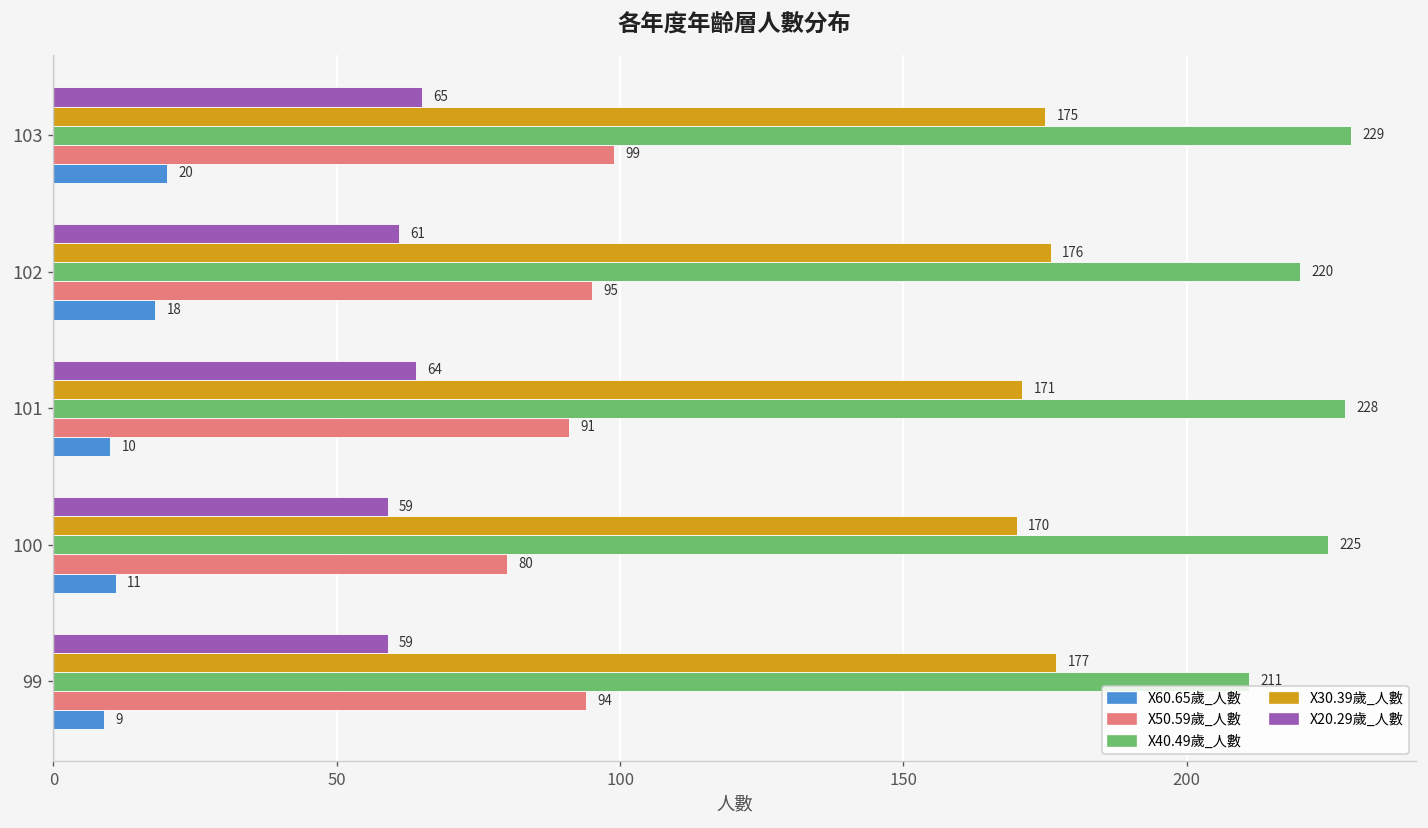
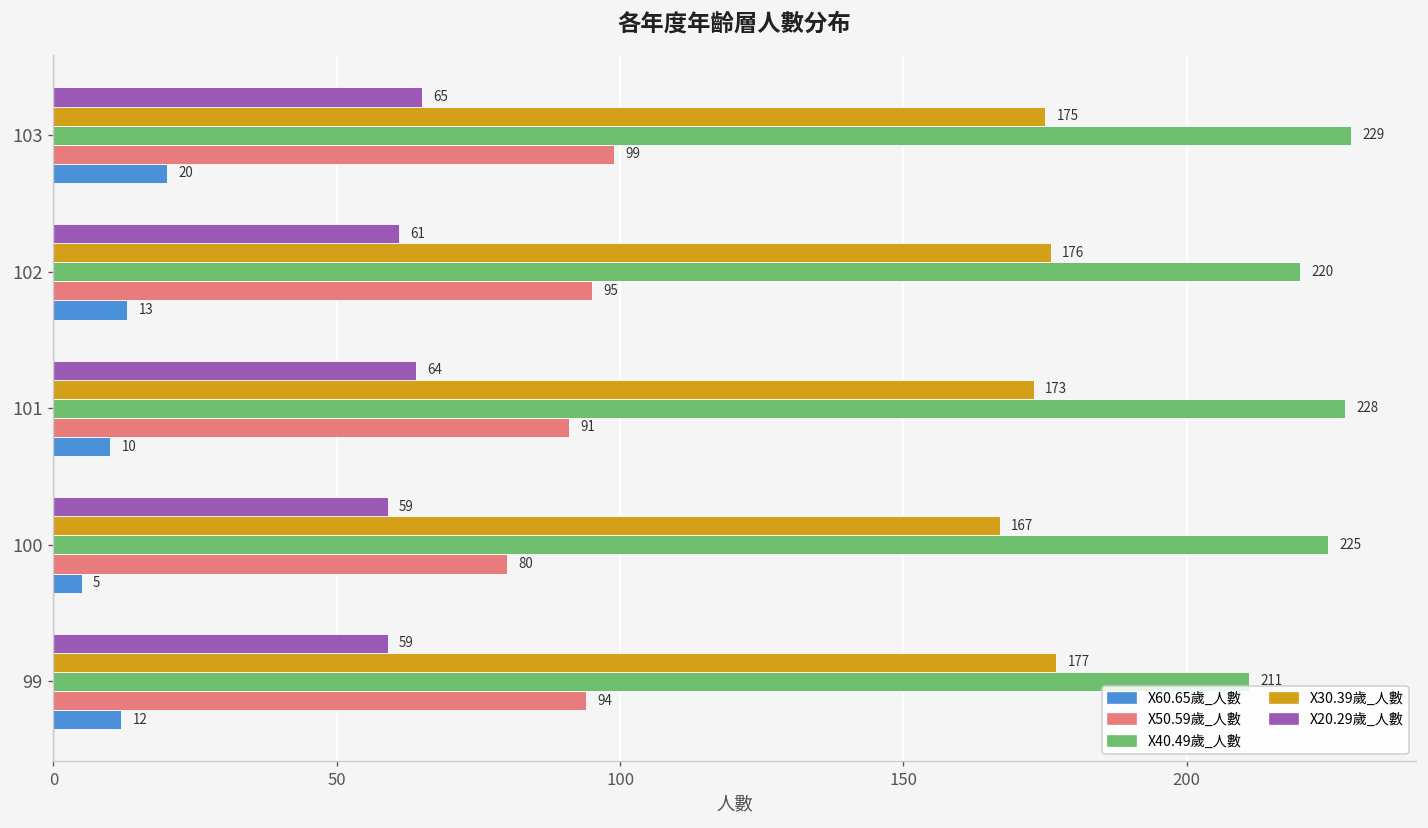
  {
    "X60.65歲_人數": {
      "103": 20,
-     "102": 18,
+     "102": 13,
      "101": 10,
-     "100": 11,
-     "99": 9
+     "100": 5,
+     "99": 12
    },
    "X50.59歲_人數": {
      "103": 99,
      "102": 95,
      "101": 91,
      "100": 80,
      "99": 94
    },
    "X40.49歲_人數": {
      "103": 229,
      "102": 220,
      "101": 228,
      "100": 225
    },
    "X30.39歲_人數": {
      "103": 175,
      "102": 176,
-     "101": 171,
-     "100": 170,
+     "101": 173,
+     "100": 167,
      "99": 177
    },
    "X20.29歲_人數": {
      "103": 65,
      "102": 61,
      "101": 64,
      "100": 59,
      "99": 59
    }
  }
